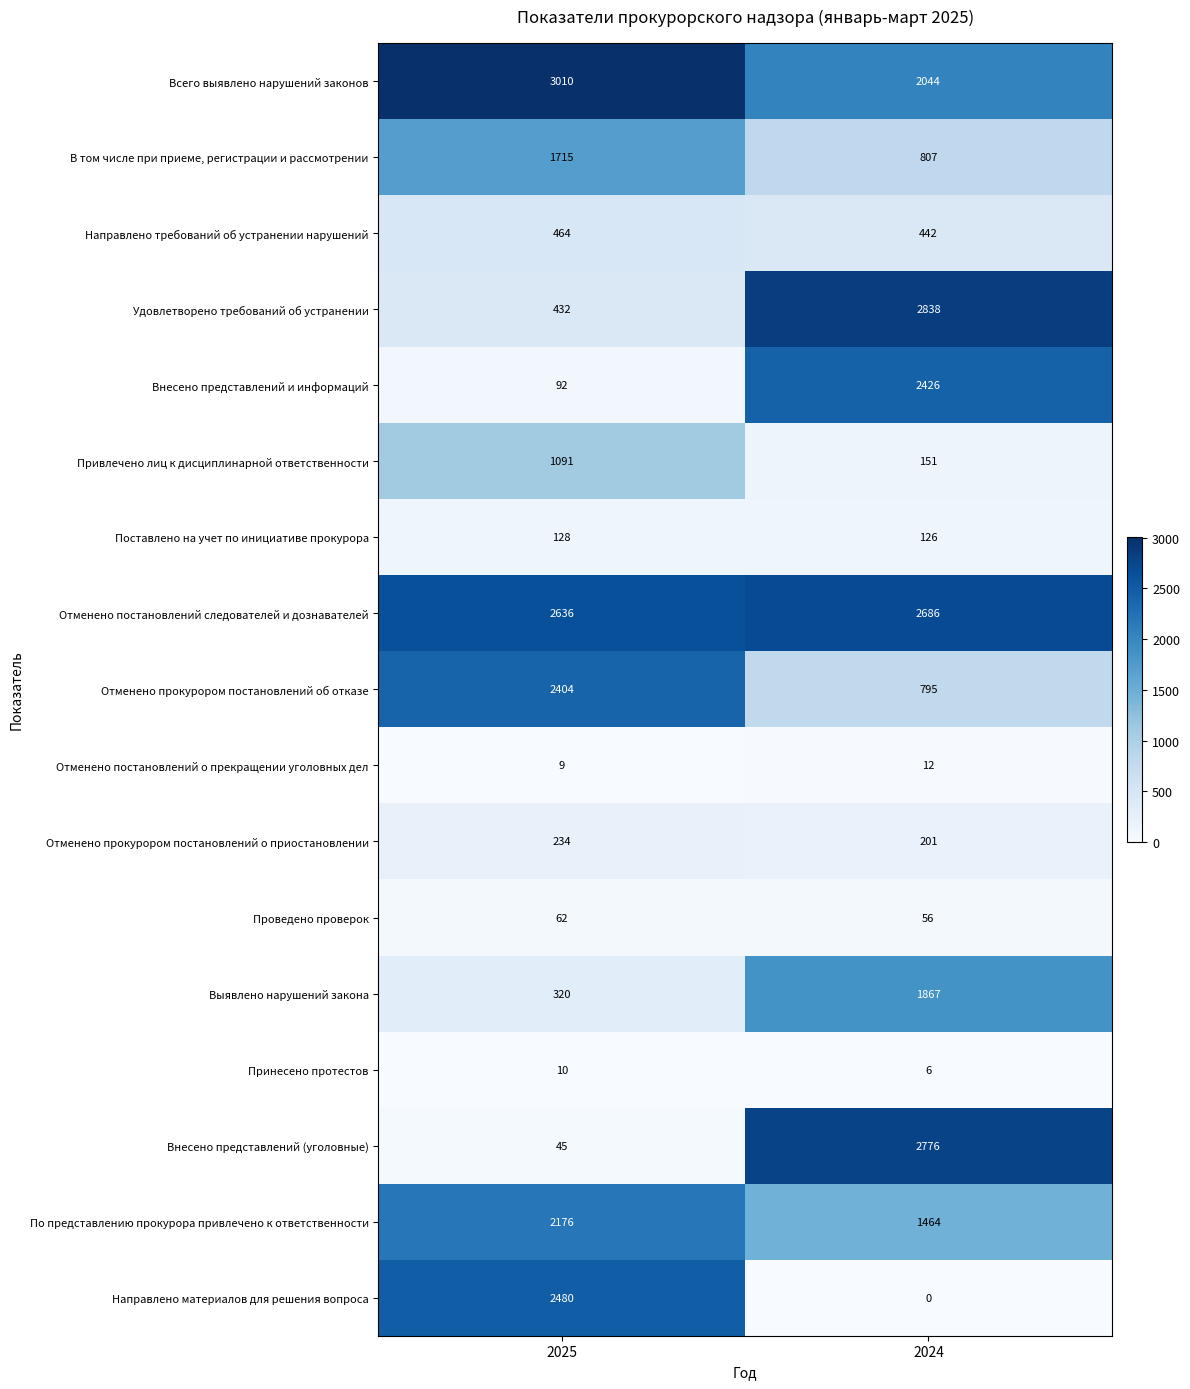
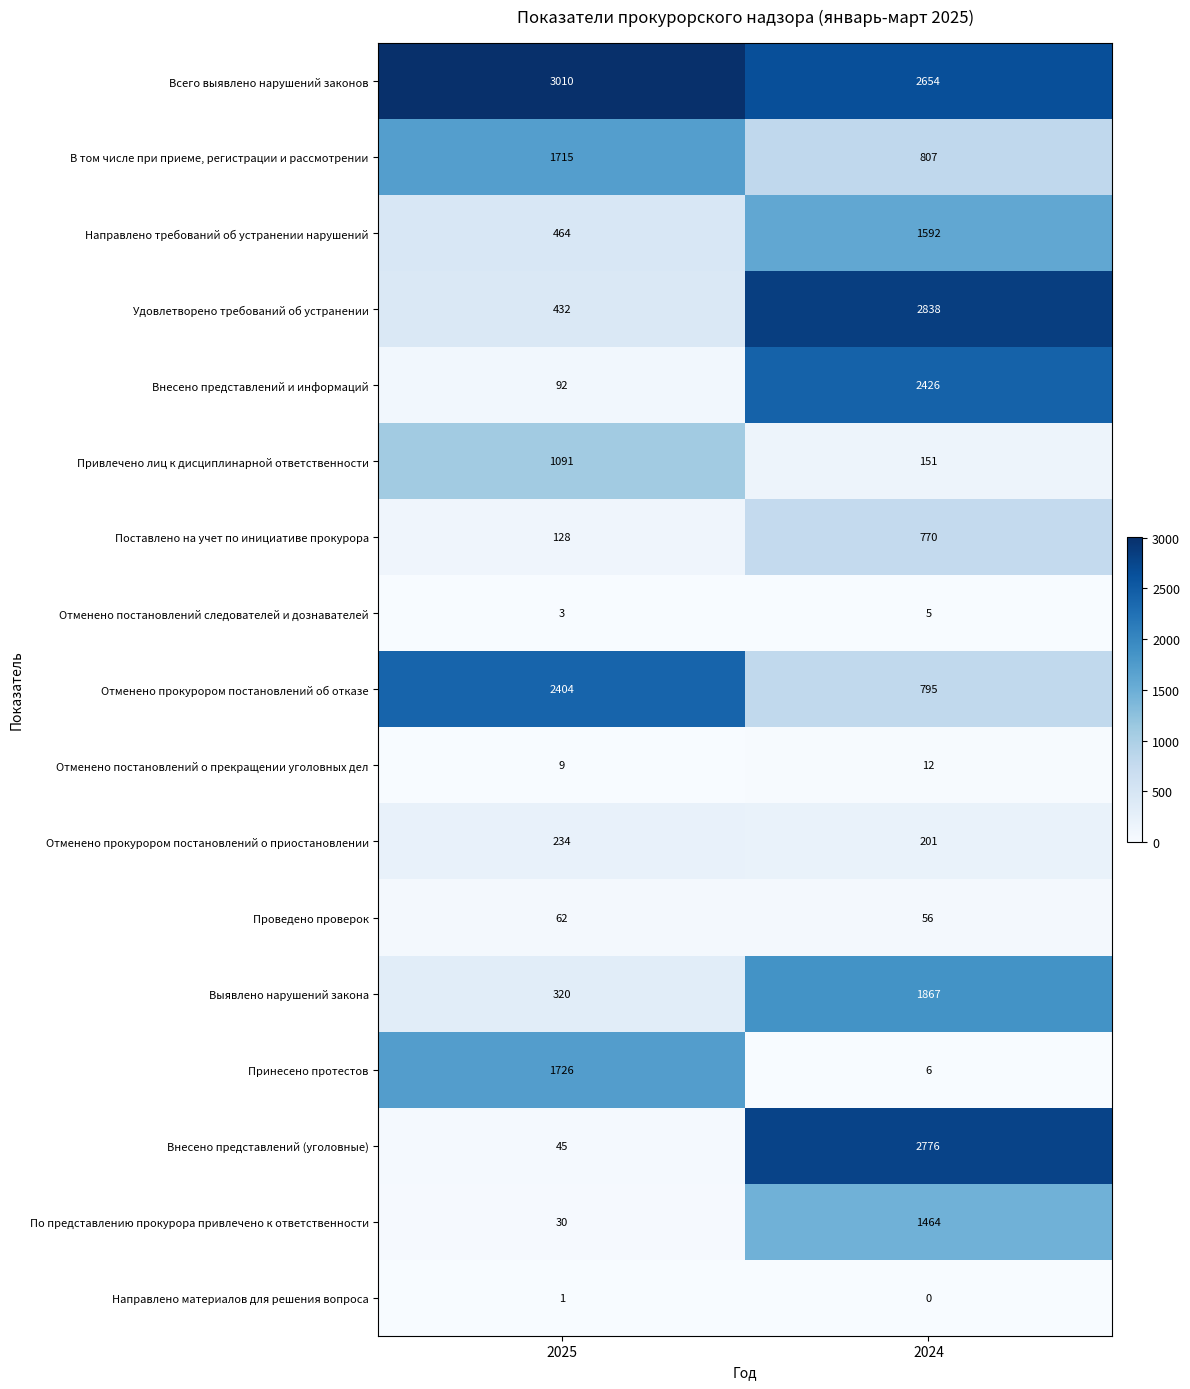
  {
    "Всего выявлено нарушений законов": {
      "2025": 3010,
-     "2024": 2044
+     "2024": 2654
    },
    "В том числе при приеме, регистрации и рассмотрении": {
      "2025": 1715,
      "2024": 807
    },
    "Направлено требований об устранении нарушений": {
      "2025": 464,
-     "2024": 442
+     "2024": 1592
    },
    "Удовлетворено требований об устранении": {
      "2025": 432,
      "2024": 2838
    },
    "Внесено представлений и информаций": {
      "2025": 92,
      "2024": 2426
    },
    "Привлечено лиц к дисциплинарной ответственности": {
      "2025": 1091,
      "2024": 151
    },
    "Поставлено на учет по инициативе прокурора": {
      "2025": 128,
-     "2024": 126
+     "2024": 770
    },
    "Отменено постановлений следователей и дознавателей": {
-     "2025": 2636,
-     "2024": 2686
+     "2025": 3,
+     "2024": 5
    },
    "Отменено прокурором постановлений об отказе": {
      "2025": 2404,
      "2024": 795
    },
    "Отменено постановлений о прекращении уголовных дел": {
      "2025": 9,
      "2024": 12
    },
    "Отменено прокурором постановлений о приостановлении": {
      "2025": 234,
      "2024": 201
    },
    "Проведено проверок": {
      "2025": 62,
      "2024": 56
    },
    "Выявлено нарушений закона": {
      "2025": 320,
      "2024": 1867
    },
    "Принесено протестов": {
-     "2025": 10,
+     "2025": 1726,
      "2024": 6
    },
    "Внесено представлений (уголовные)": {
      "2025": 45,
      "2024": 2776
    },
    "По представлению прокурора привлечено к ответственности": {
-     "2025": 2176,
+     "2025": 30,
      "2024": 1464
    },
    "Направлено материалов для решения вопроса": {
-     "2025": 2480,
+     "2025": 1,
      "2024": 0
    }
  }
